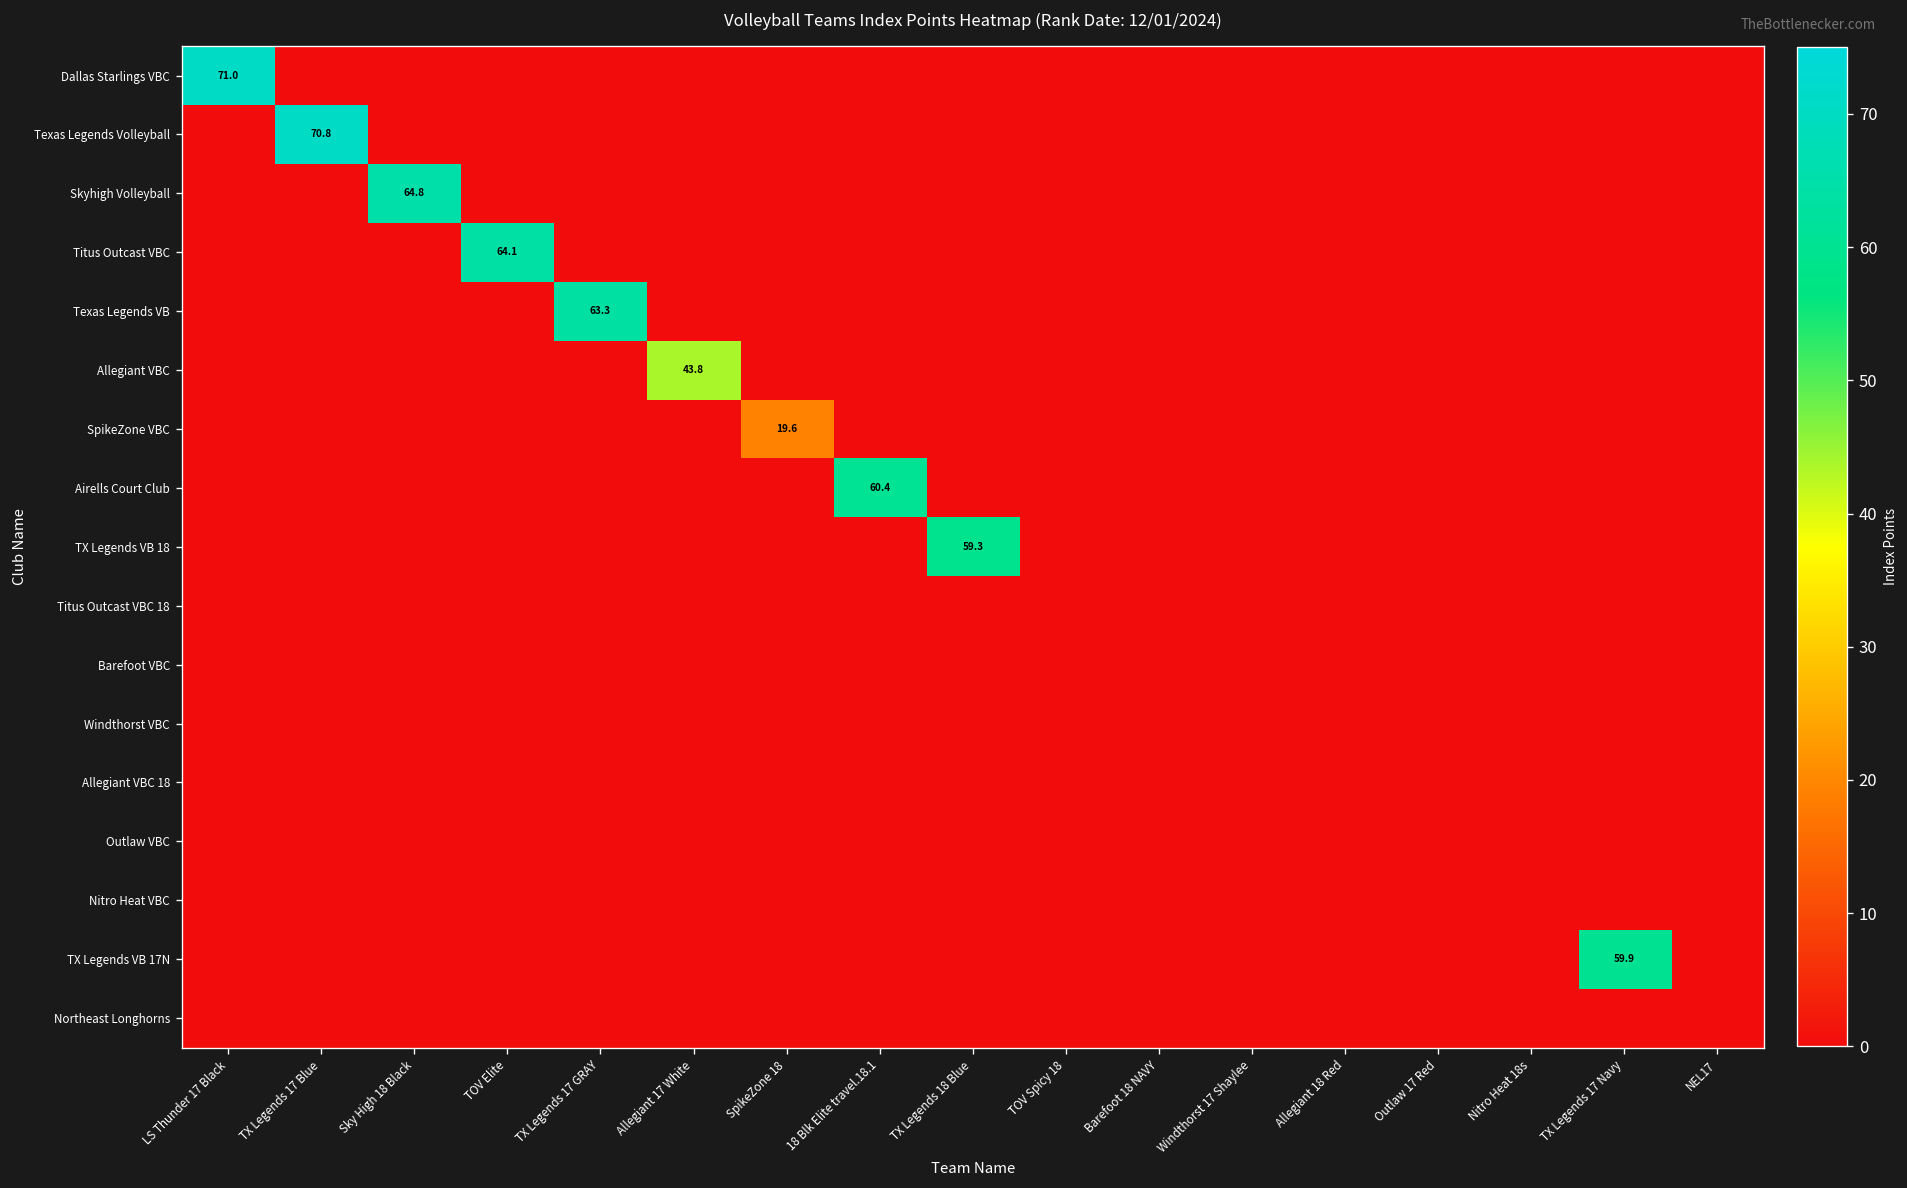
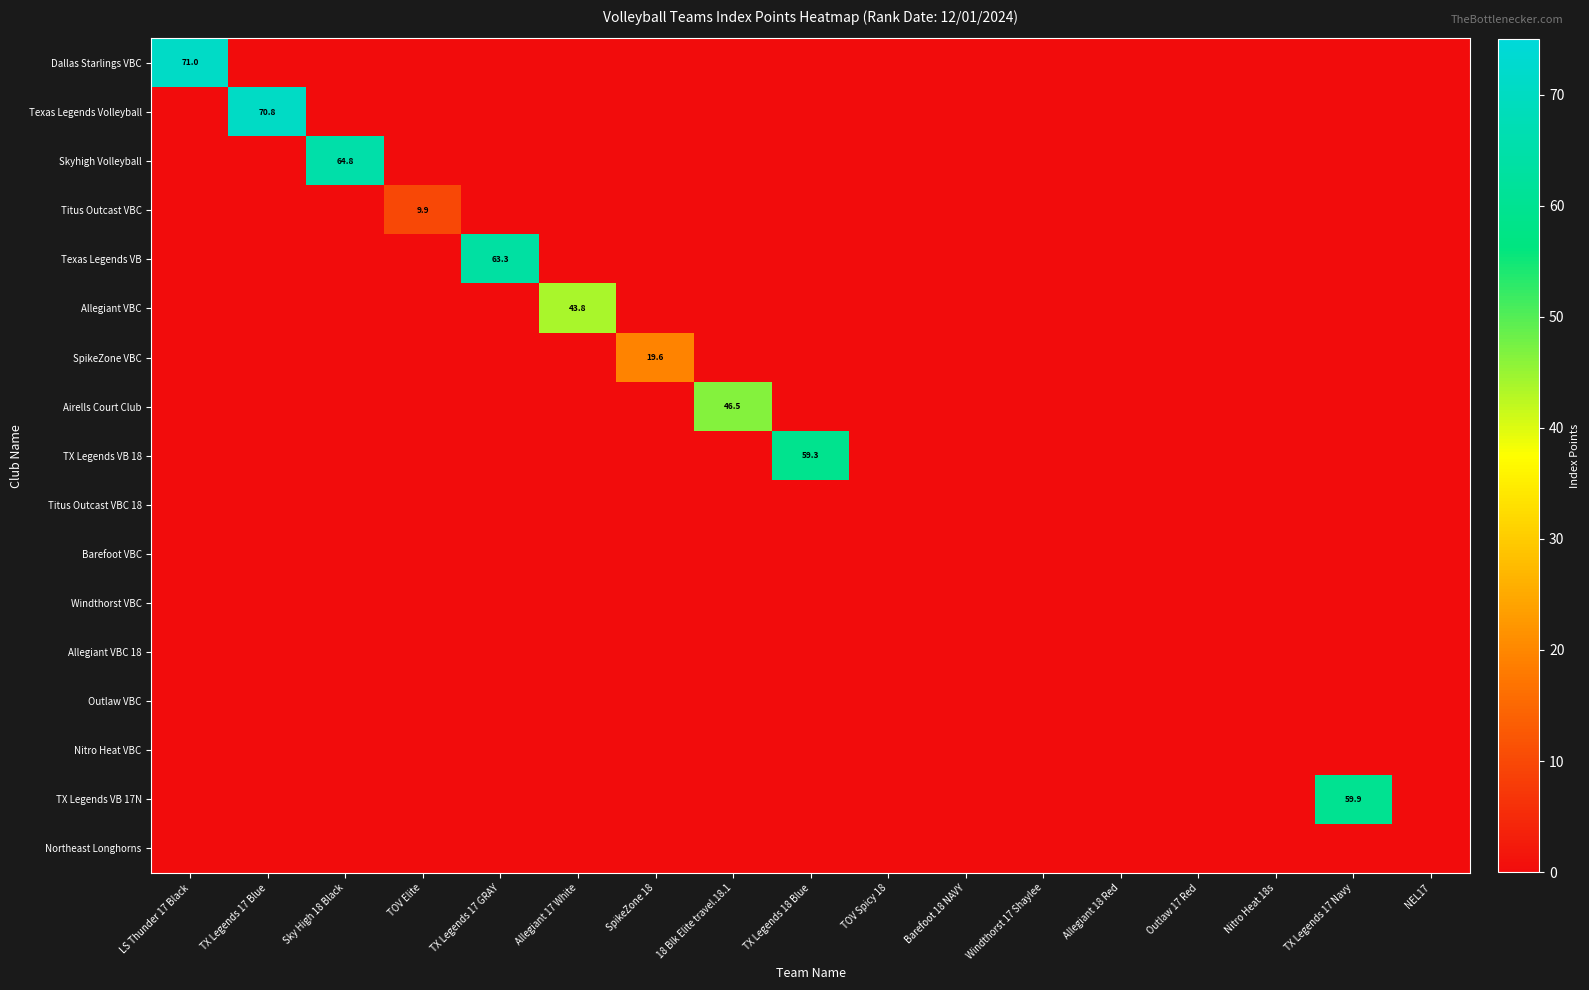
  {
    "Dallas Starlings VBC": {
      "LS Thunder 17 Black": 71.0
    },
    "Texas Legends Volleyball": {
      "TX Legends 17 Blue": 70.8
    },
    "Skyhigh Volleyball": {
      "Sky High 18 Black": 64.8
    },
    "Titus Outcast VBC": {
-     "TOV Elite": 64.1
+     "TOV Elite": 9.9
    },
    "Texas Legends VB": {
      "TX Legends 17 GRAY": 63.3
    },
    "Allegiant VBC": {
      "Allegiant 17 White": 43.8
    },
    "SpikeZone VBC": {
      "SpikeZone 18": 19.6
    },
    "Airells Court Club": {
-     "18 Blk Elite travel.18.1": 60.4
+     "18 Blk Elite travel.18.1": 46.5
    },
    "TX Legends VB 18": {
      "TX Legends 18 Blue": 59.3
    },
    "TX Legends VB 17N": {
      "TX Legends 17 Navy": 59.9
    }
  }
